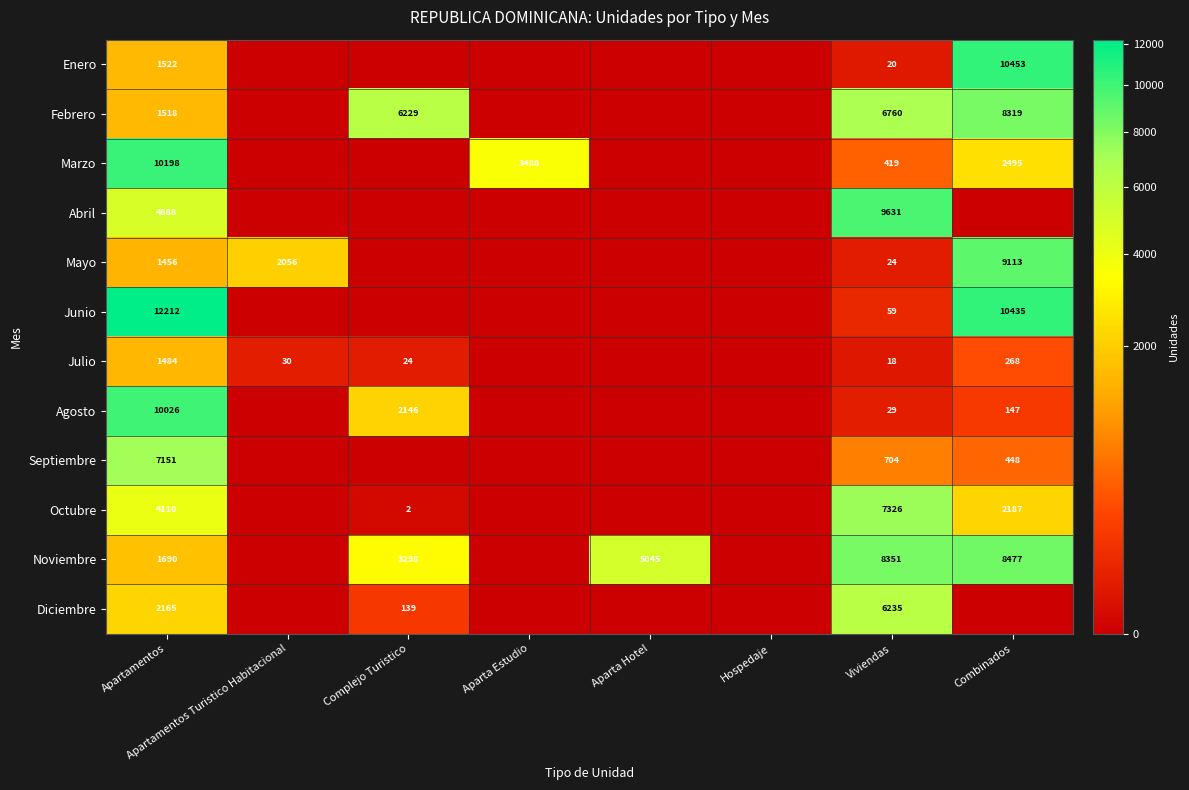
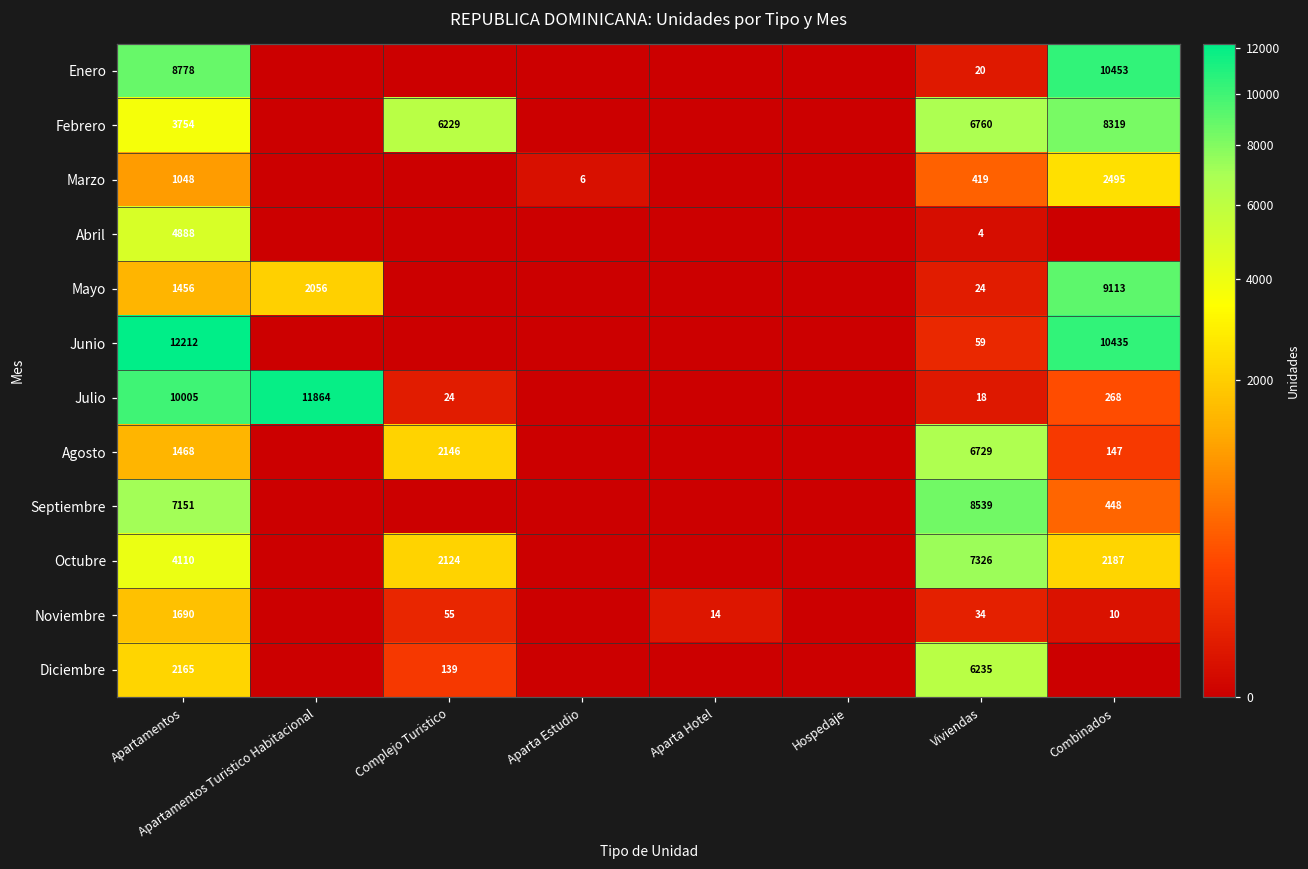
  {
    "Enero": {
-     "Apartamentos": 1522,
+     "Apartamentos": 8778,
      "Viviendas": 20,
      "Combinados": 10453
    },
    "Febrero": {
-     "Apartamentos": 1518,
+     "Apartamentos": 3754,
      "Complejo Turistico": 6229,
      "Viviendas": 6760,
      "Combinados": 8319
    },
    "Marzo": {
-     "Apartamentos": 10198,
-     "Aparta Estudio": 3488,
+     "Apartamentos": 1048,
+     "Aparta Estudio": 6,
      "Viviendas": 419,
      "Combinados": 2495
    },
    "Abril": {
      "Apartamentos": 4888,
-     "Viviendas": 9631
+     "Viviendas": 4
    },
    "Mayo": {
      "Apartamentos": 1456,
      "Apartamentos Turistico Habitacional": 2056,
      "Viviendas": 24,
      "Combinados": 9113
    },
    "Junio": {
      "Apartamentos": 12212,
      "Viviendas": 59,
      "Combinados": 10435
    },
    "Julio": {
-     "Apartamentos": 1484,
-     "Apartamentos Turistico Habitacional": 30,
+     "Apartamentos": 10005,
+     "Apartamentos Turistico Habitacional": 11864,
      "Complejo Turistico": 24,
      "Viviendas": 18,
      "Combinados": 268
    },
    "Agosto": {
-     "Apartamentos": 10026,
+     "Apartamentos": 1468,
      "Complejo Turistico": 2146,
-     "Viviendas": 29,
+     "Viviendas": 6729,
      "Combinados": 147
    },
    "Septiembre": {
      "Apartamentos": 7151,
-     "Viviendas": 704,
+     "Viviendas": 8539,
      "Combinados": 448
    },
    "Octubre": {
      "Apartamentos": 4110,
-     "Complejo Turistico": 2,
+     "Complejo Turistico": 2124,
      "Viviendas": 7326,
      "Combinados": 2187
    },
    "Noviembre": {
      "Apartamentos": 1690,
-     "Complejo Turistico": 3298,
-     "Aparta Hotel": 5045,
-     "Viviendas": 8351,
-     "Combinados": 8477
+     "Complejo Turistico": 55,
+     "Aparta Hotel": 14,
+     "Viviendas": 34,
+     "Combinados": 10
    },
    "Diciembre": {
      "Apartamentos": 2165,
      "Complejo Turistico": 139,
      "Viviendas": 6235
    }
  }
